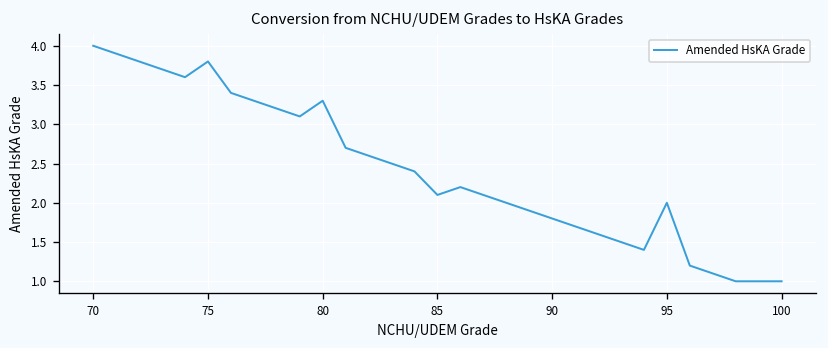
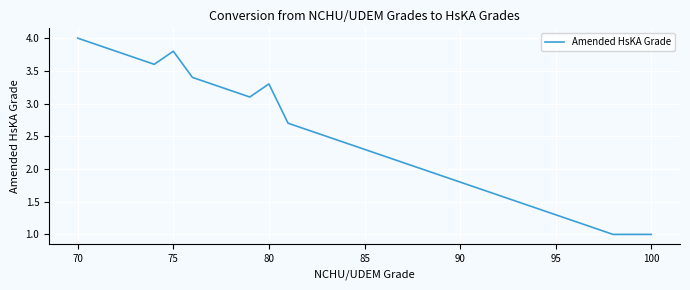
  {
    "70": 4.0,
    "75": 3.8,
    "80": 3.3,
-   "85": 2.1,
+   "85": 2.3,
    "90": 1.8,
-   "95": 2.0,
+   "95": 1.3,
    "100": 1.0
  }
